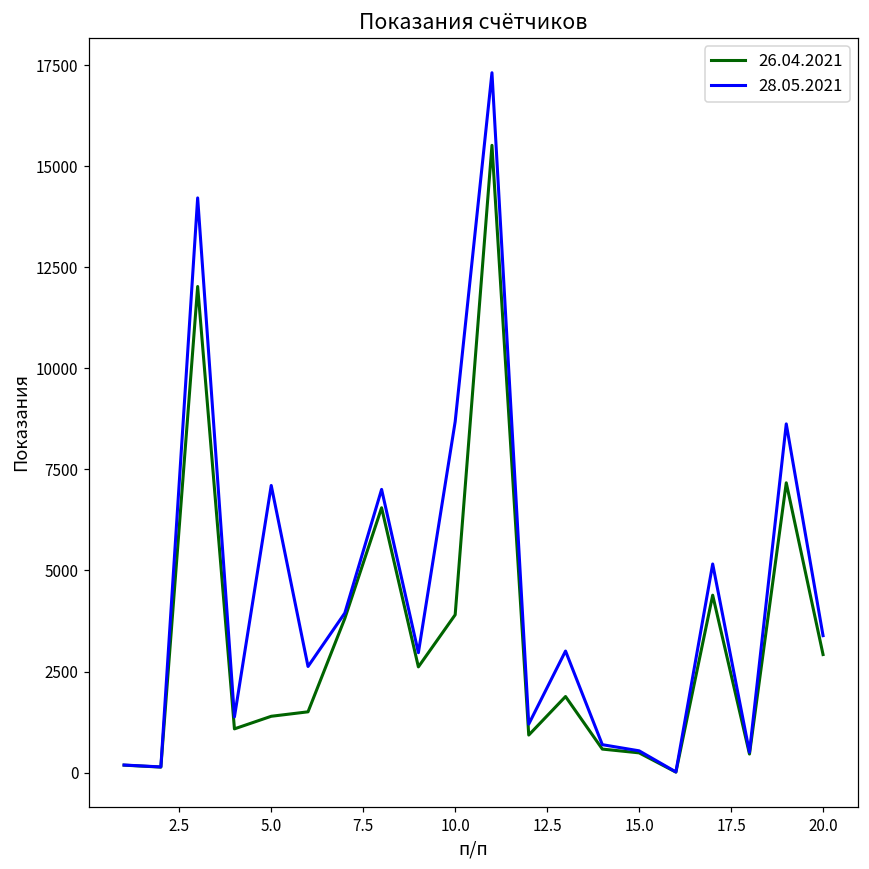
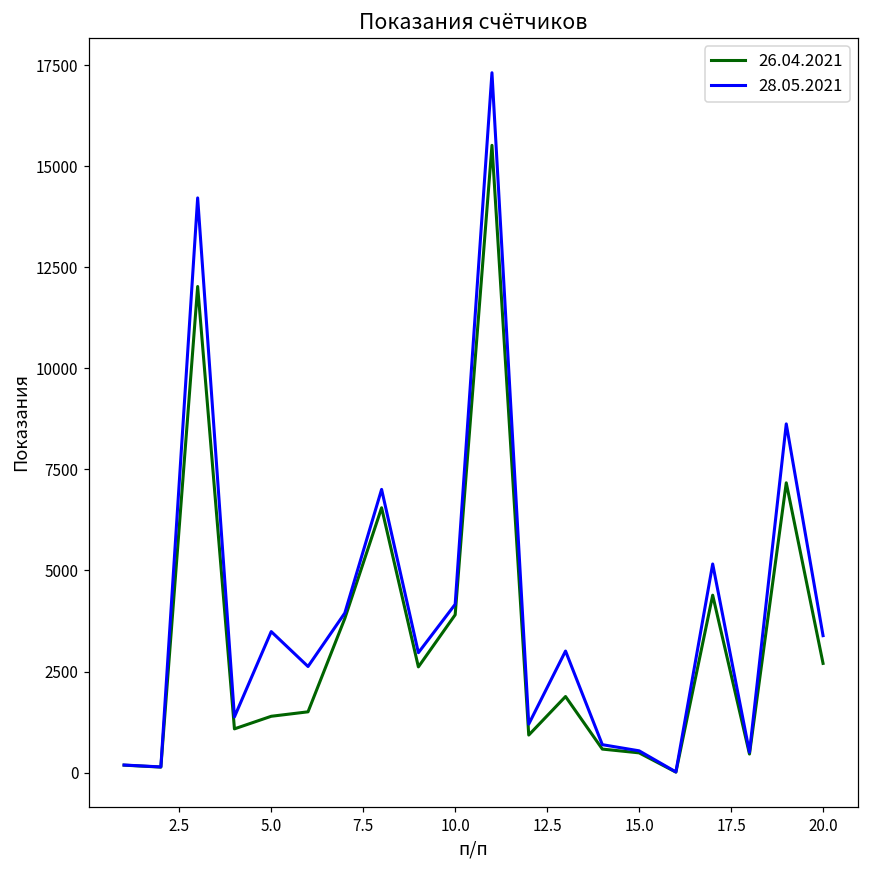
  {
    "26.04.2021": {
      "5.0": 1400,
      "10.0": 3900,
-     "20.0": 2900
+     "20.0": 2700
    },
    "28.05.2021": {
-     "5.0": 7100,
-     "10.0": 8700,
+     "5.0": 3500,
+     "10.0": 4200,
      "20.0": 3400
    }
  }
